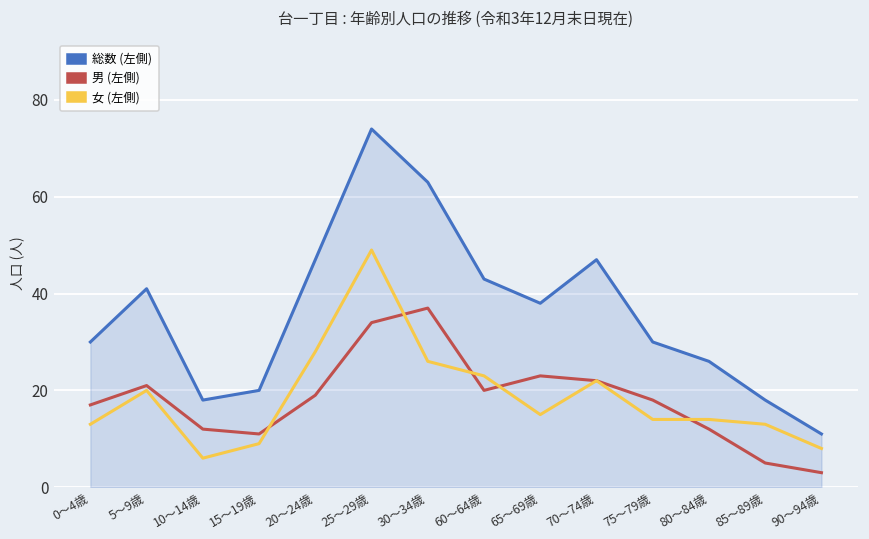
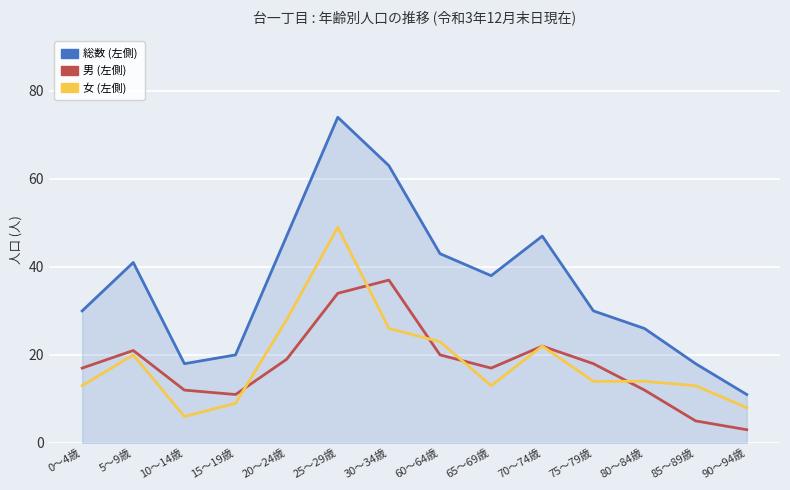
  {
    "総数 (左側)": {
      "0～4歳": 30,
      "5～9歳": 41,
      "10～14歳": 18,
      "15～19歳": 20,
      "20～24歳": 47,
      "25～29歳": 74,
      "30～34歳": 63,
      "60～64歳": 43,
      "65～69歳": 38,
      "70～74歳": 47,
      "75～79歳": 30,
      "80～84歳": 26,
      "85～89歳": 18,
      "90～94歳": 11
    },
    "男 (左側)": {
      "0～4歳": 17,
      "5～9歳": 21,
      "10～14歳": 12,
      "15～19歳": 11,
      "20～24歳": 19,
      "25～29歳": 34,
      "30～34歳": 37,
      "60～64歳": 20,
-     "65～69歳": 23,
+     "65～69歳": 17,
      "75～79歳": 18,
      "80～84歳": 12,
      "85～89歳": 5,
      "90～94歳": 3
    },
    "女 (左側)": {
      "0～4歳": 13,
      "5～9歳": 20,
      "10～14歳": 6,
      "15～19歳": 9,
      "20～24歳": 28,
      "25～29歳": 49,
      "30～34歳": 26,
      "60～64歳": 23,
-     "65～69歳": 15,
+     "65～69歳": 13,
      "75～79歳": 14,
      "80～84歳": 14,
      "85～89歳": 13,
      "90～94歳": 8
    }
  }
